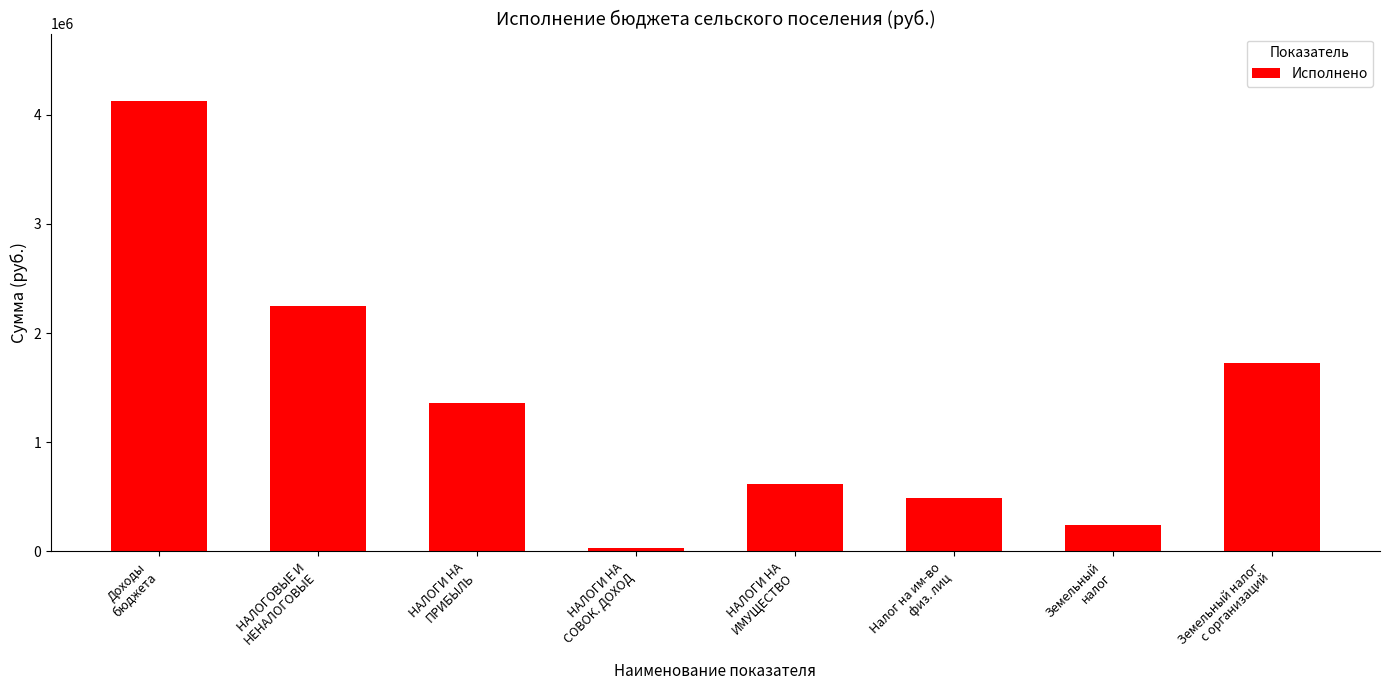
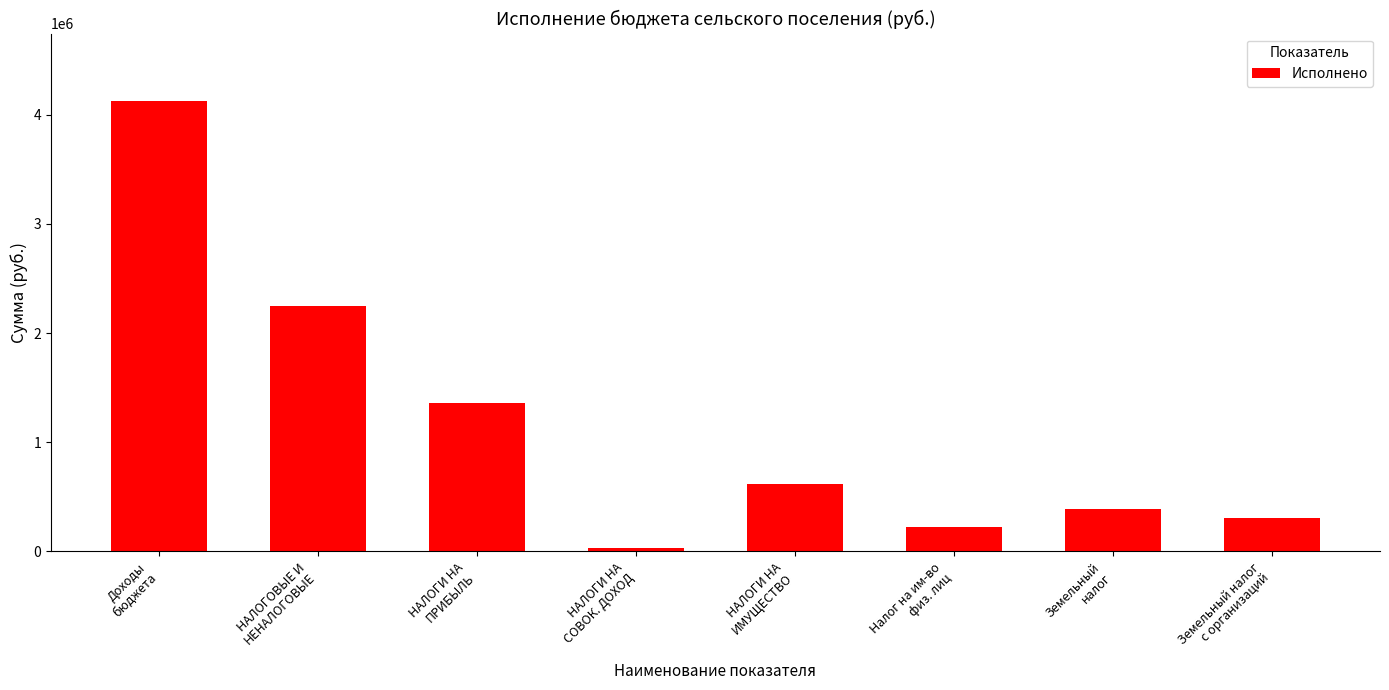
  {
    "Доходы бюджета": 4120000,
    "НАЛОГОВЫЕ И НЕНАЛОГОВЫЕ": 2250000,
    "НАЛОГИ НА ПРИБЫЛЬ": 1360000,
    "НАЛОГИ НА СОВОК. ДОХОД": 30000,
    "НАЛОГИ НА ИМУЩЕСТВО": 620000,
-   "Налог на им-во физ. лиц": 490000,
-   "Земельный налог": 250000,
-   "Земельный налог с организаций": 1720000
+   "Налог на им-во физ. лиц": 220000,
+   "Земельный налог": 390000,
+   "Земельный налог с организаций": 310000
  }
